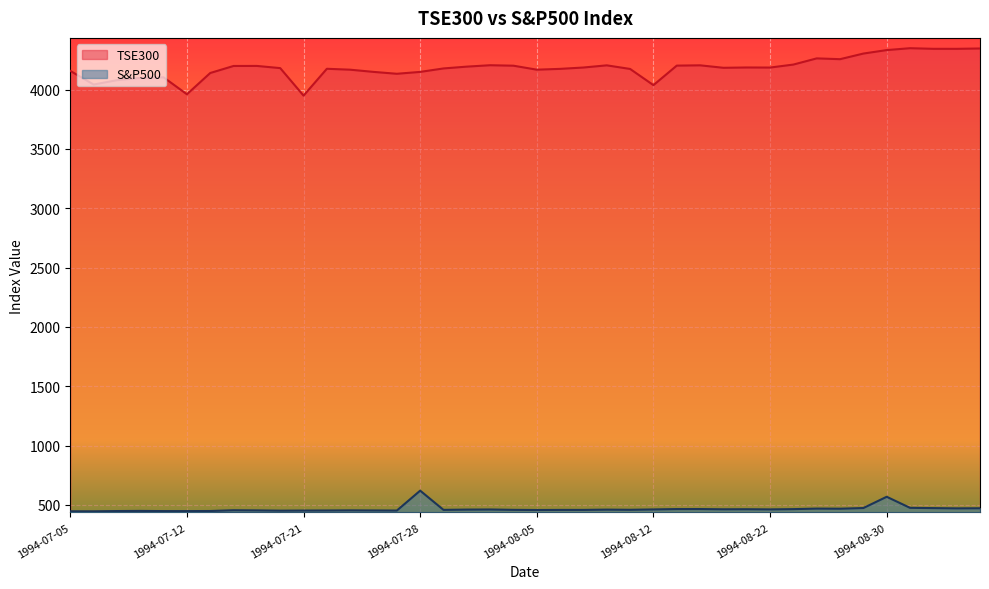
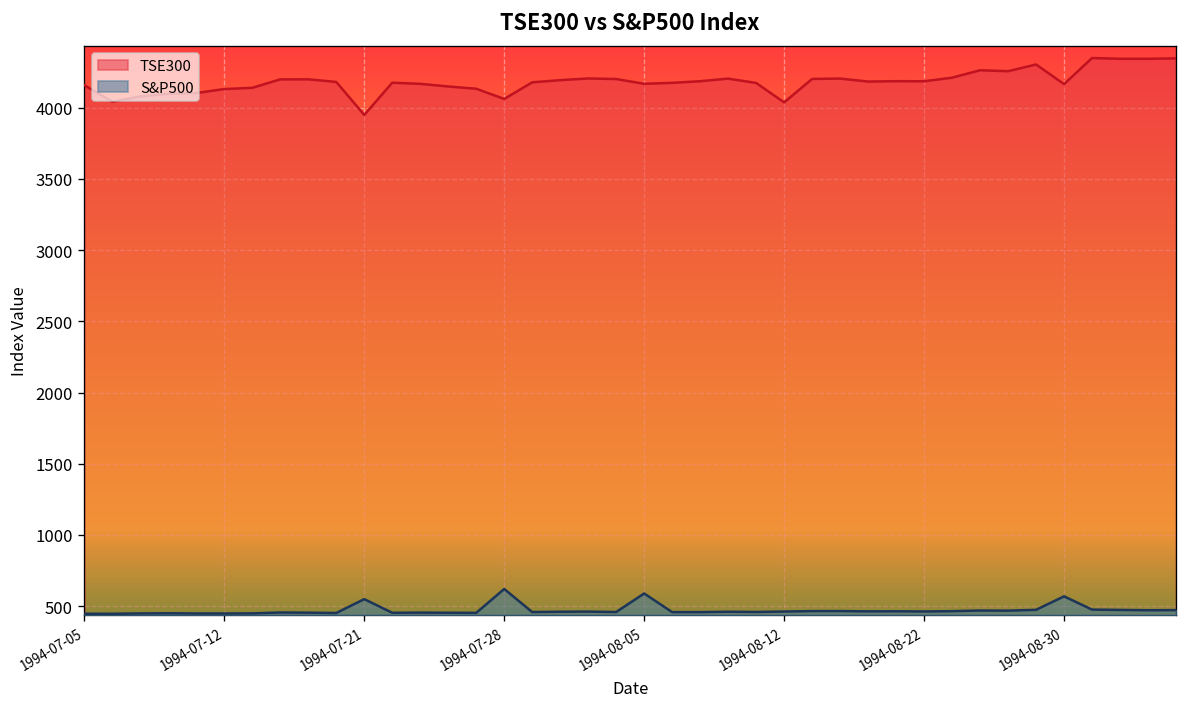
  {
    "TSE300": {
      "1994-07-05": 4160,
-     "1994-07-12": 3960,
+     "1994-07-12": 4130,
      "1994-07-21": 3950,
-     "1994-07-28": 4150,
+     "1994-07-28": 4060,
      "1994-08-05": 4170,
      "1994-08-12": 4040,
      "1994-08-22": 4190,
-     "1994-08-30": 4330
+     "1994-08-30": 4170
    },
    "S&P500": {
      "1994-07-05": 450,
      "1994-07-12": 450,
-     "1994-07-21": 450,
+     "1994-07-21": 550,
      "1994-07-28": 620,
-     "1994-08-05": 460,
+     "1994-08-05": 590,
      "1994-08-12": 460,
      "1994-08-22": 460,
      "1994-08-30": 570
    }
  }
